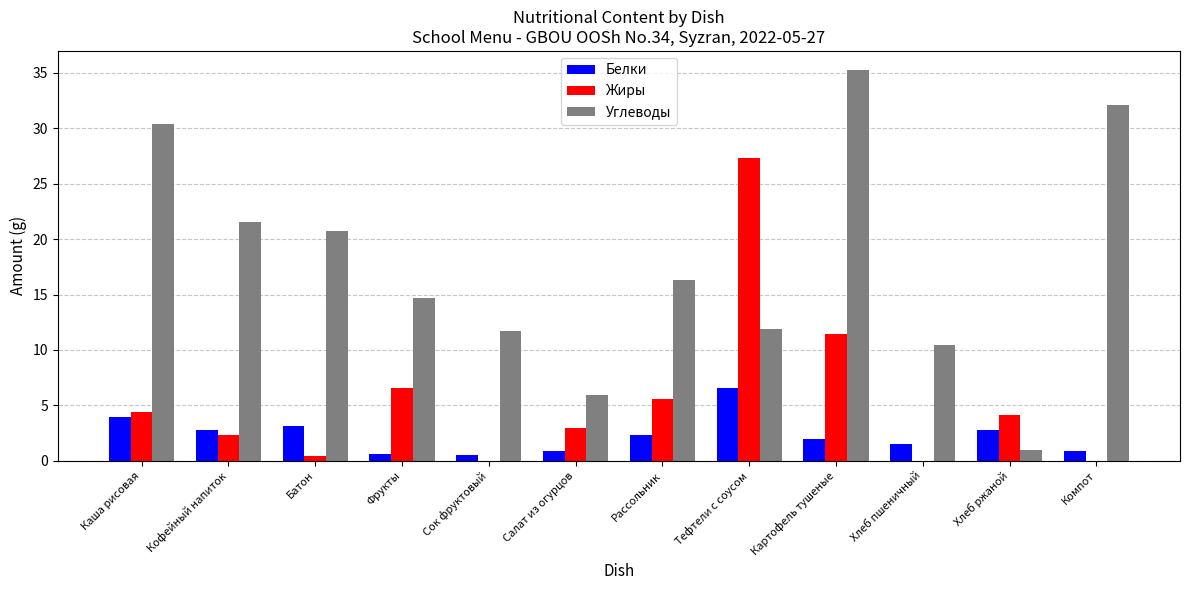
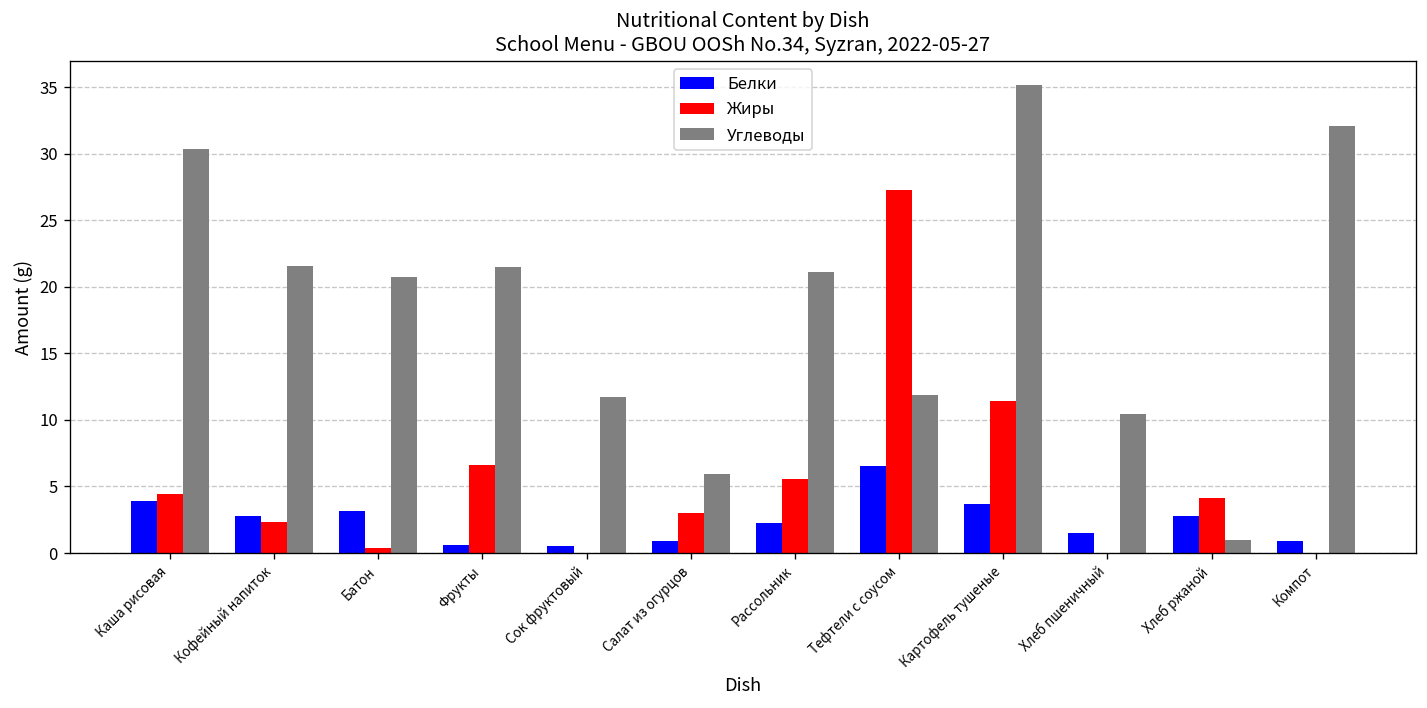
  {
    "Белки": {
      "Каша рисовая": 3.9,
      "Кофейный напиток": 2.8,
      "Батон": 3.2,
      "Фрукты": 0.6,
      "Сок фруктовый": 0.5,
      "Салат из огурцов": 0.9,
      "Рассольник": 2.3,
      "Тефтели с соусом": 6.5,
-     "Картофель тушеные": 2.0,
+     "Картофель тушеные": 3.7,
      "Хлеб пшеничный": 1.5,
      "Хлеб ржаной": 2.8,
      "Компот": 0.9
    },
    "Жиры": {
      "Каша рисовая": 4.5,
      "Кофейный напиток": 2.3,
      "Батон": 0.4,
      "Фрукты": 6.6,
      "Сок фруктовый": 0.0,
      "Салат из огурцов": 3.0,
      "Рассольник": 5.6,
      "Тефтели с соусом": 27.3,
      "Картофель тушеные": 11.4,
      "Хлеб ржаной": 4.1,
      "Компот": 0.0
    },
    "Углеводы": {
      "Каша рисовая": 30.4,
      "Кофейный напиток": 21.6,
      "Батон": 20.8,
-     "Фрукты": 14.7,
+     "Фрукты": 21.5,
      "Сок фруктовый": 11.7,
      "Салат из огурцов": 6.0,
-     "Рассольник": 16.3,
+     "Рассольник": 21.1,
      "Тефтели с соусом": 11.9,
      "Картофель тушеные": 35.2,
      "Хлеб пшеничный": 10.5,
      "Хлеб ржаной": 1.0,
      "Компот": 32.1
    }
  }
